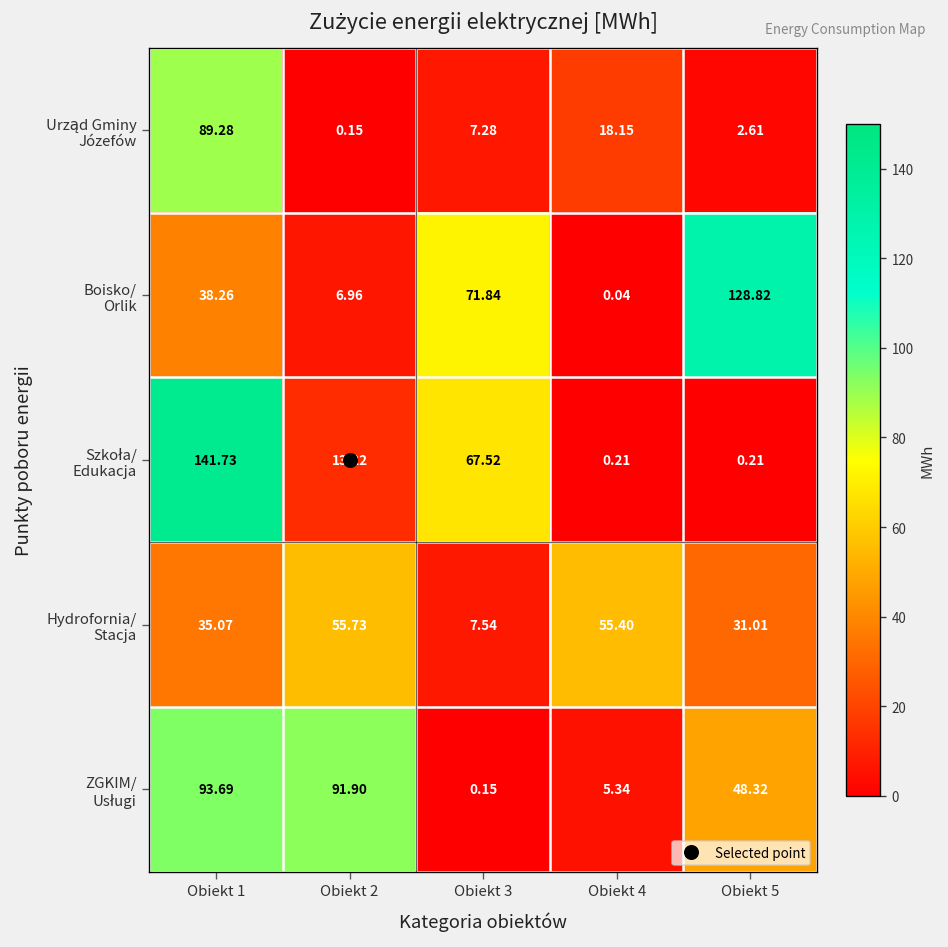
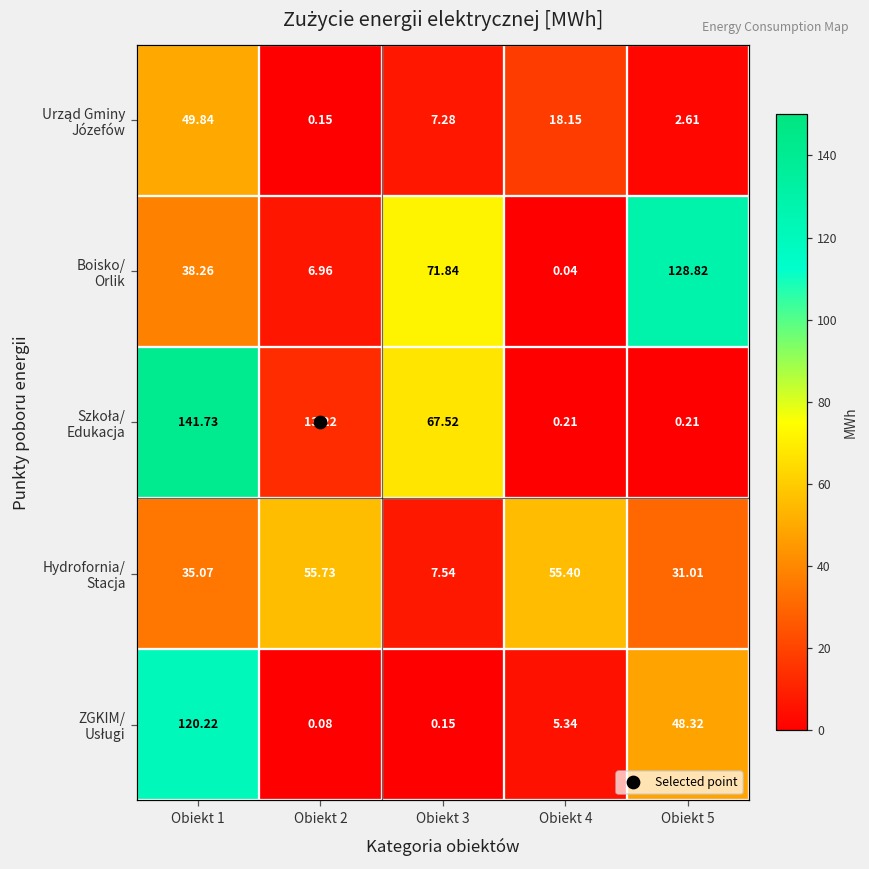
  {
    "Urząd Gminy Józefów": {
-     "Obiekt 1": 89.28,
+     "Obiekt 1": 49.84,
      "Obiekt 2": 0.15,
      "Obiekt 3": 7.28,
      "Obiekt 4": 18.15,
      "Obiekt 5": 2.61
    },
    "Boisko/ Orlik": {
      "Obiekt 1": 38.26,
      "Obiekt 2": 6.96,
      "Obiekt 3": 71.84,
      "Obiekt 4": 0.04,
      "Obiekt 5": 128.82
    },
    "Szkoła/ Edukacja": {
      "Obiekt 1": 141.73,
      "Obiekt 3": 67.52,
      "Obiekt 4": 0.21,
      "Obiekt 5": 0.21
    },
    "Hydrofornia/ Stacja": {
      "Obiekt 1": 35.07,
      "Obiekt 2": 55.73,
      "Obiekt 3": 7.54,
      "Obiekt 4": 55.40,
      "Obiekt 5": 31.01
    },
    "ZGKIM/ Usługi": {
-     "Obiekt 1": 93.69,
-     "Obiekt 2": 91.90,
+     "Obiekt 1": 120.22,
+     "Obiekt 2": 0.08,
      "Obiekt 3": 0.15,
      "Obiekt 4": 5.34,
      "Obiekt 5": 48.32
    }
  }
